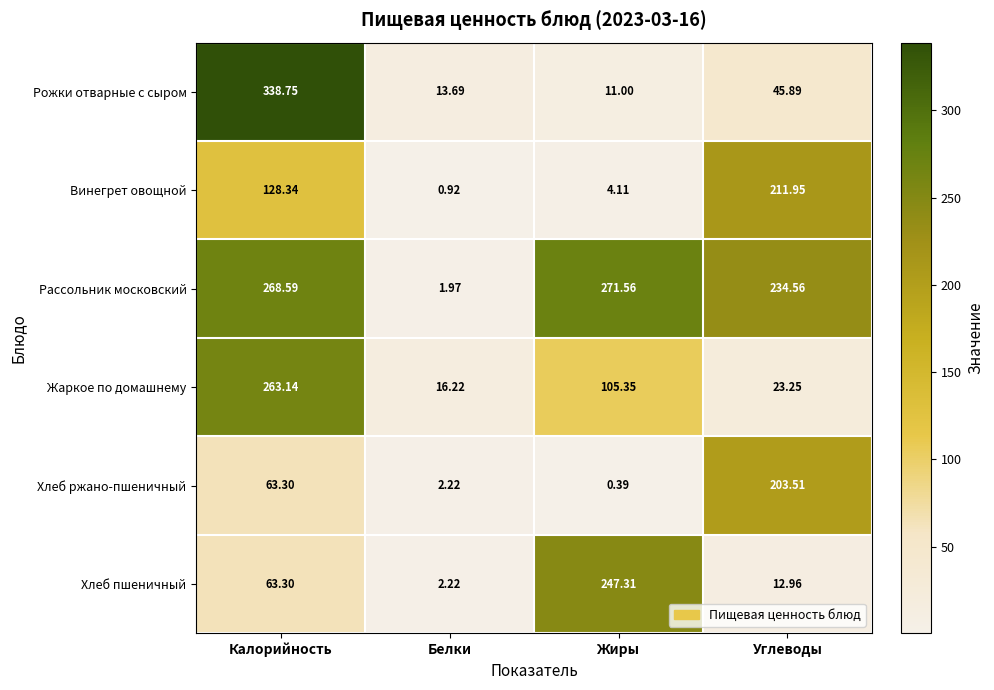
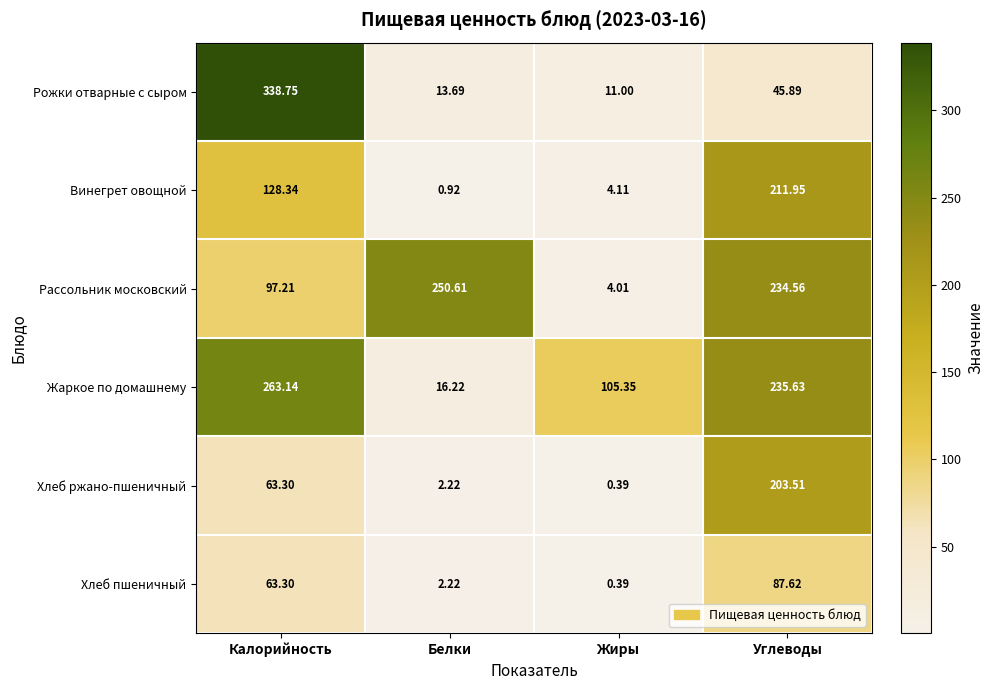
  {
    "Рожки отварные с сыром": {
      "Калорийность": 338.75,
      "Белки": 13.69,
      "Жиры": 11.00,
      "Углеводы": 45.89
    },
    "Винегрет овощной": {
      "Калорийность": 128.34,
      "Белки": 0.92,
      "Жиры": 4.11,
      "Углеводы": 211.95
    },
    "Рассольник московский": {
-     "Калорийность": 268.59,
-     "Белки": 1.97,
-     "Жиры": 271.56,
+     "Калорийность": 97.21,
+     "Белки": 250.61,
+     "Жиры": 4.01,
      "Углеводы": 234.56
    },
    "Жаркое по домашнему": {
      "Калорийность": 263.14,
      "Белки": 16.22,
      "Жиры": 105.35,
-     "Углеводы": 23.25
+     "Углеводы": 235.63
    },
    "Хлеб ржано-пшеничный": {
      "Калорийность": 63.30,
      "Белки": 2.22,
      "Жиры": 0.39,
      "Углеводы": 203.51
    },
    "Хлеб пшеничный": {
      "Калорийность": 63.30,
      "Белки": 2.22,
-     "Жиры": 247.31,
-     "Углеводы": 12.96
+     "Жиры": 0.39,
+     "Углеводы": 87.62
    }
  }
